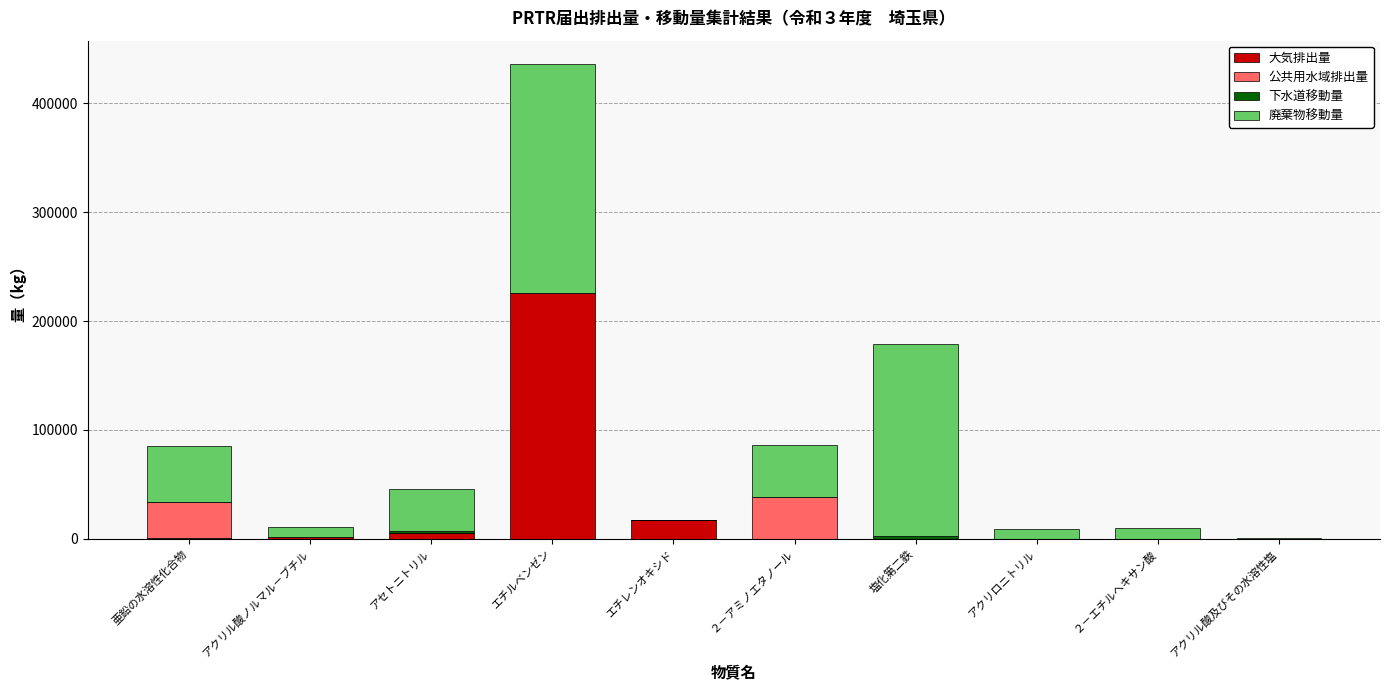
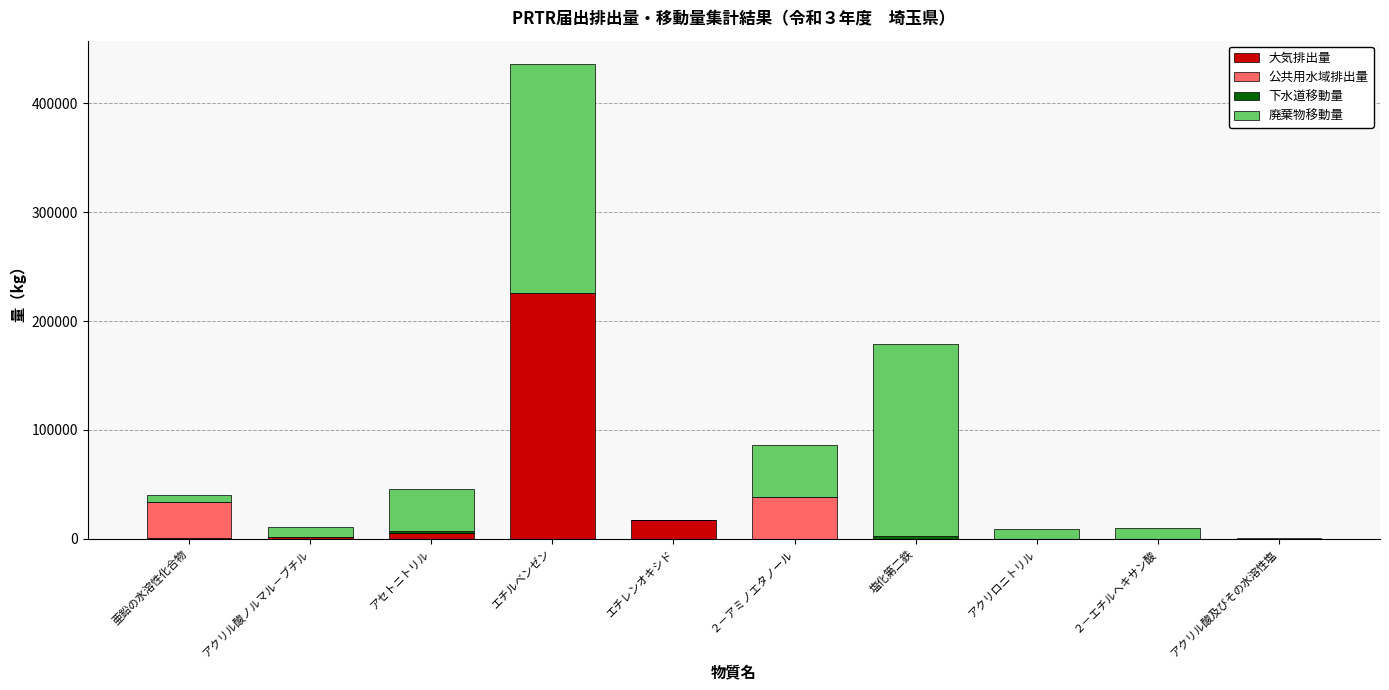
  {
    "大気排出量": {
      "アセトニトリル": 6000,
      "エチルベンゼン": 225000,
      "エチレンオキシド": 17000,
      "塩化第二鉄": 0,
      "２－エチルヘキサン酸": 0
    },
    "公共用水域排出量": {
      "亜鉛の水溶性化合物": 33000,
      "アクリル酸ノルマル－ブチル": 0,
      "アセトニトリル": 0,
      "エチレンオキシド": 0,
      "２－アミノエタノール": 38000,
      "塩化第二鉄": 0,
      "２－エチルヘキサン酸": 0,
      "アクリル酸及びその水溶性塩": 0
    },
    "下水道移動量": {
      "エチルベンゼン": 0,
      "エチレンオキシド": 0,
      "塩化第二鉄": 2000,
      "アクリロニトリル": 0
    },
    "廃棄物移動量": {
-     "亜鉛の水溶性化合物": 52000,
+     "亜鉛の水溶性化合物": 6000,
      "アクリル酸ノルマル－ブチル": 9000,
      "アセトニトリル": 38000,
      "エチルベンゼン": 211000,
      "エチレンオキシド": 0,
      "２－アミノエタノール": 48000,
      "塩化第二鉄": 177000,
      "アクリロニトリル": 9000,
      "２－エチルヘキサン酸": 10000
    }
  }
